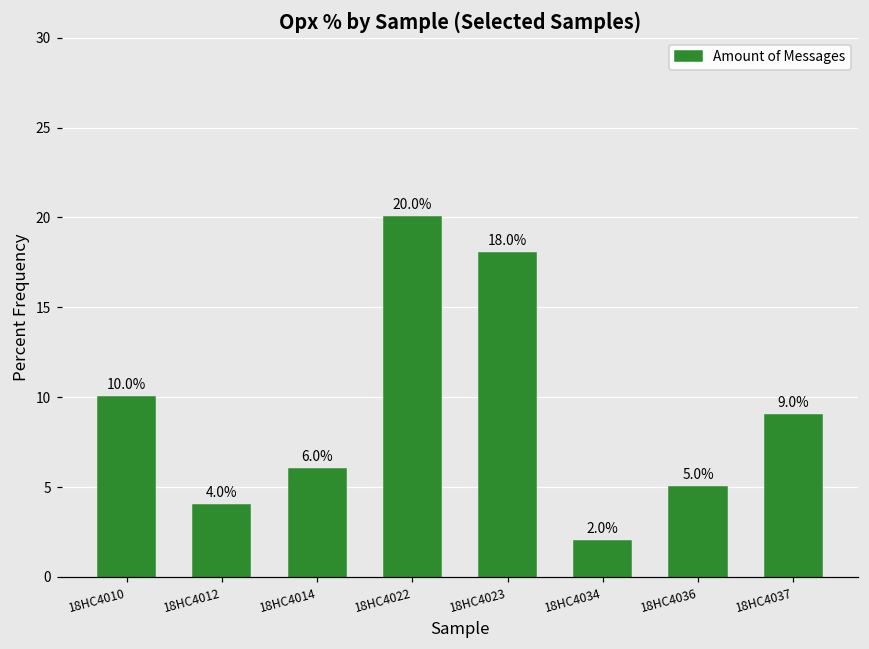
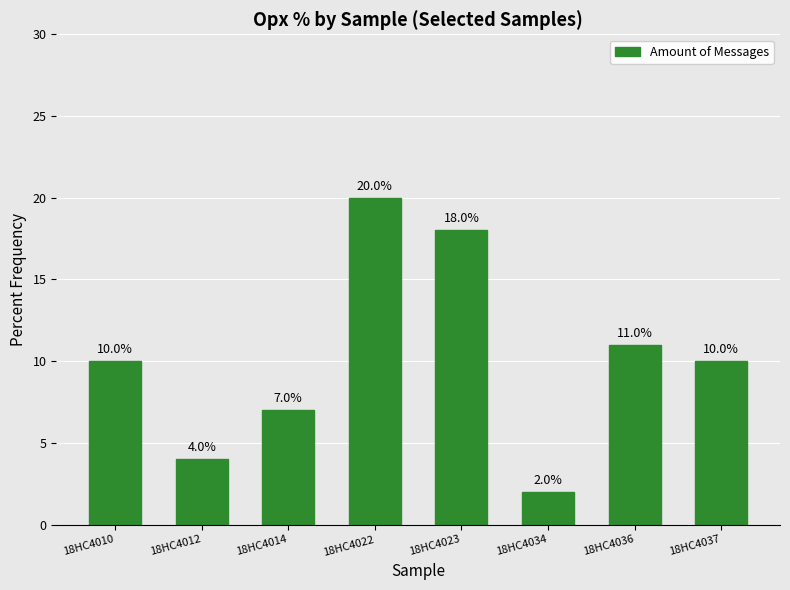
  {
    "18HC4010": "10.0%",
    "18HC4012": "4.0%",
-   "18HC4014": "6.0%",
+   "18HC4014": "7.0%",
    "18HC4022": "20.0%",
    "18HC4023": "18.0%",
    "18HC4034": "2.0%",
-   "18HC4036": "5.0%",
-   "18HC4037": "9.0%"
+   "18HC4036": "11.0%",
+   "18HC4037": "10.0%"
  }
